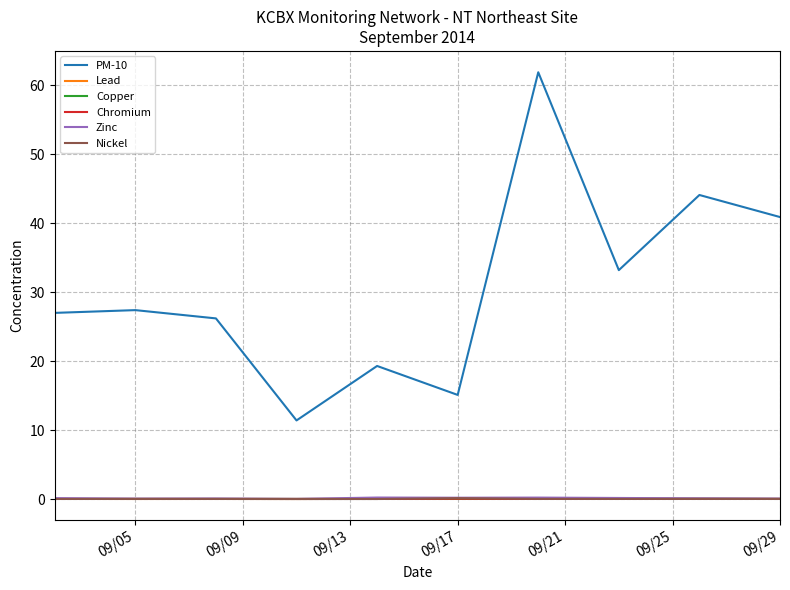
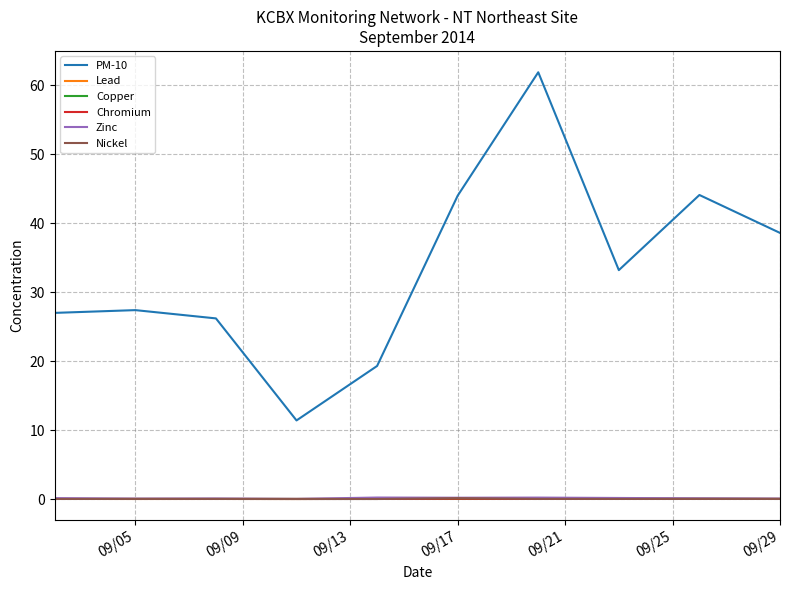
  {
    "PM-10": {
      "09/05": 27,
-     "09/17": 15,
-     "09/29": 41
+     "09/17": 44,
+     "09/29": 39
    }
  }
